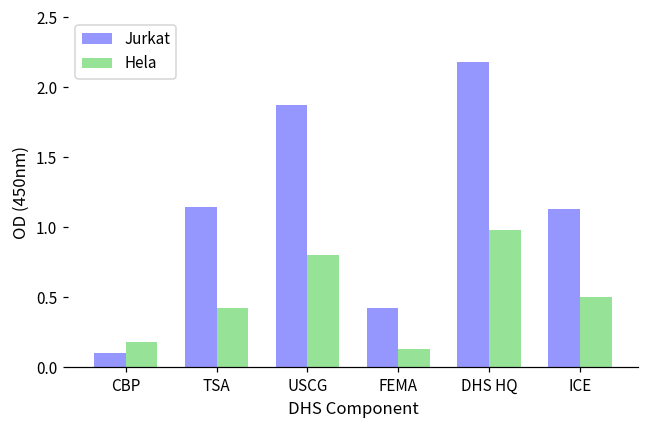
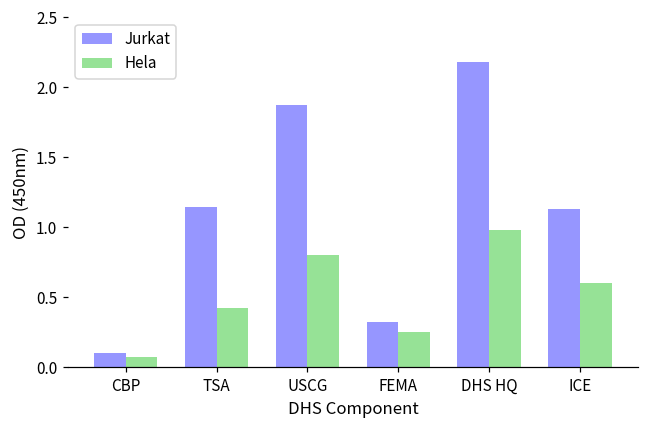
  {
    "Jurkat": {
      "CBP": 0.10,
      "TSA": 1.14,
      "USCG": 1.87,
-     "FEMA": 0.42,
+     "FEMA": 0.32,
      "DHS HQ": 2.18,
      "ICE": 1.13
    },
    "Hela": {
-     "CBP": 0.18,
+     "CBP": 0.07,
      "TSA": 0.42,
      "USCG": 0.80,
-     "FEMA": 0.13,
+     "FEMA": 0.25,
      "DHS HQ": 0.98,
-     "ICE": 0.5
+     "ICE": 0.6
    }
  }
